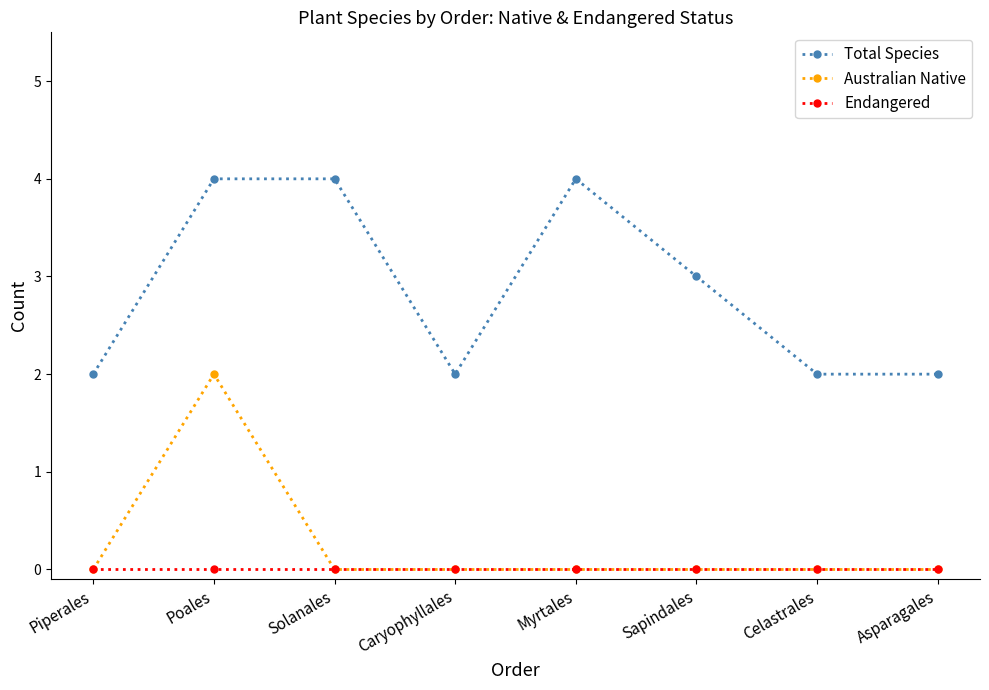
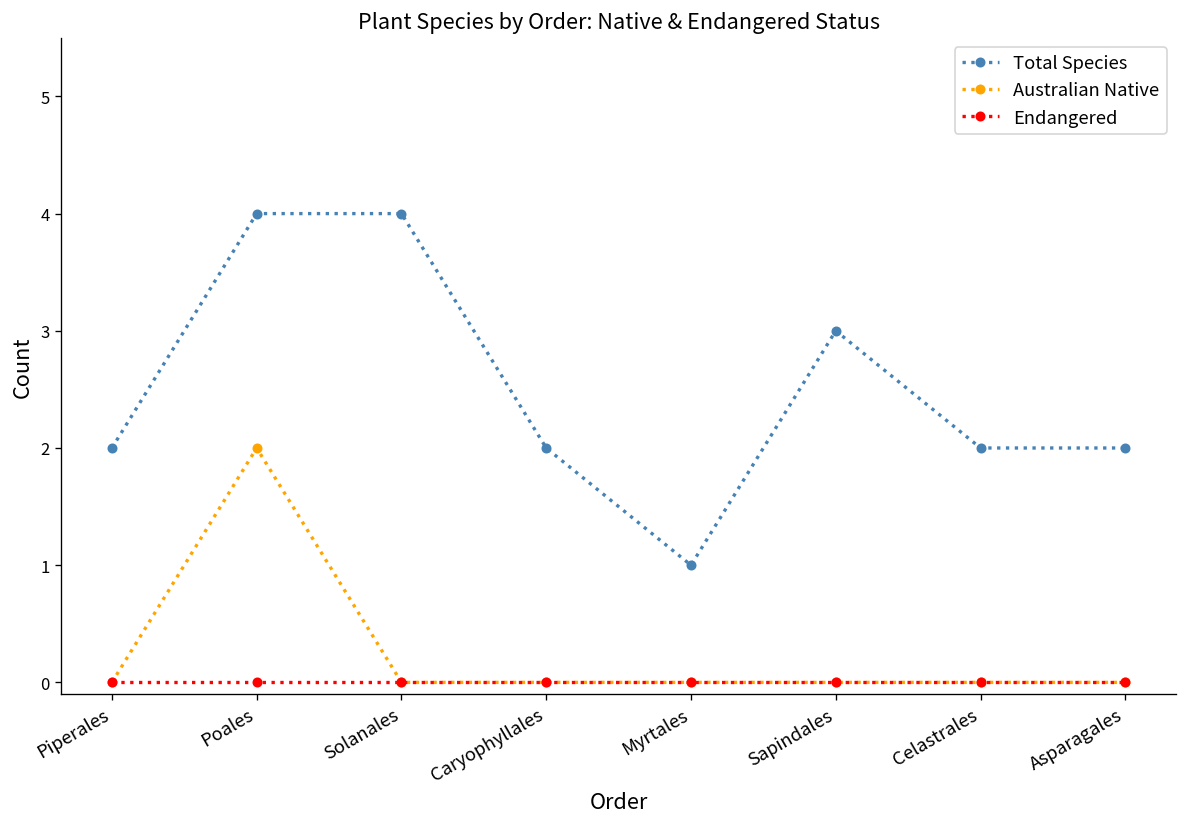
  {
    "Total Species": {
      "Piperales": 2,
      "Poales": 4,
      "Solanales": 4,
      "Caryophyllales": 2,
-     "Myrtales": 4,
+     "Myrtales": 1,
      "Sapindales": 3,
      "Celastrales": 2,
      "Asparagales": 2
    },
    "Australian Native": {
      "Poales": 2
    },
    "Endangered": {
      "Poales": 0
    }
  }
